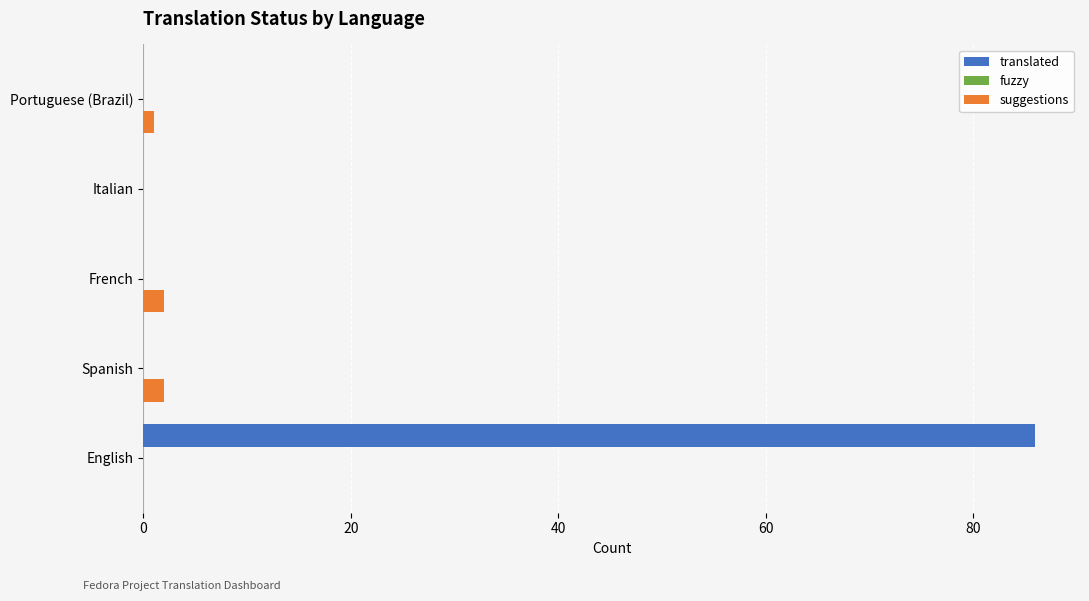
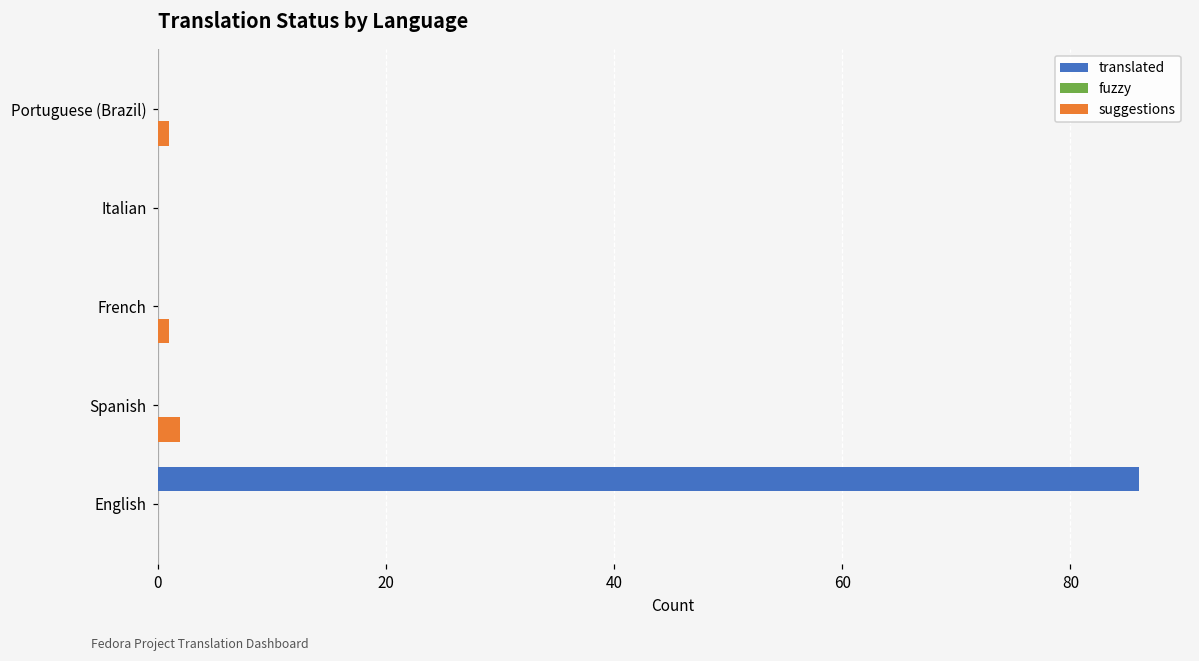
  {
    "translated": {
      "Portuguese (Brazil)": 0,
      "Italian": 0,
      "French": 0,
      "Spanish": 0,
      "English": 86
    },
    "fuzzy": {
      "Portuguese (Brazil)": 0,
      "Italian": 0,
      "French": 0,
      "Spanish": 0,
      "English": 0
    },
    "suggestions": {
      "Portuguese (Brazil)": 1,
      "Italian": 0,
-     "French": 2,
+     "French": 1,
      "Spanish": 2,
      "English": 0
    }
  }
